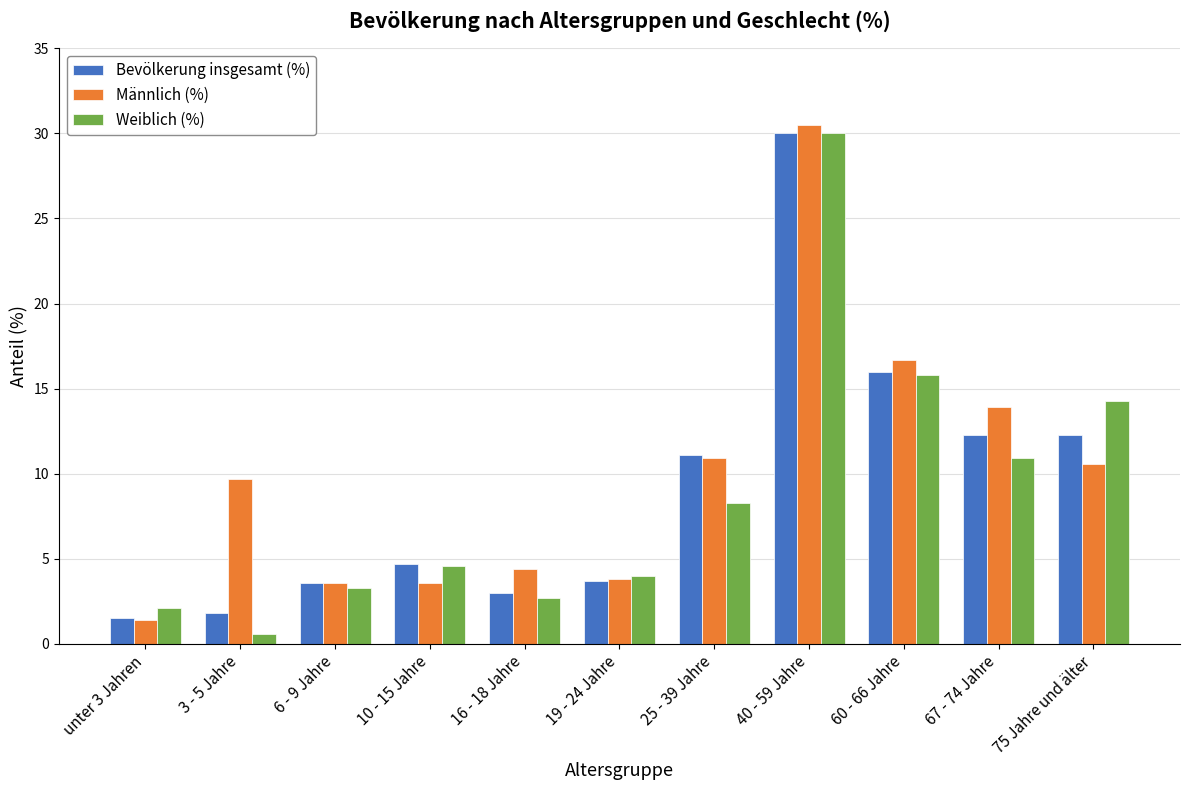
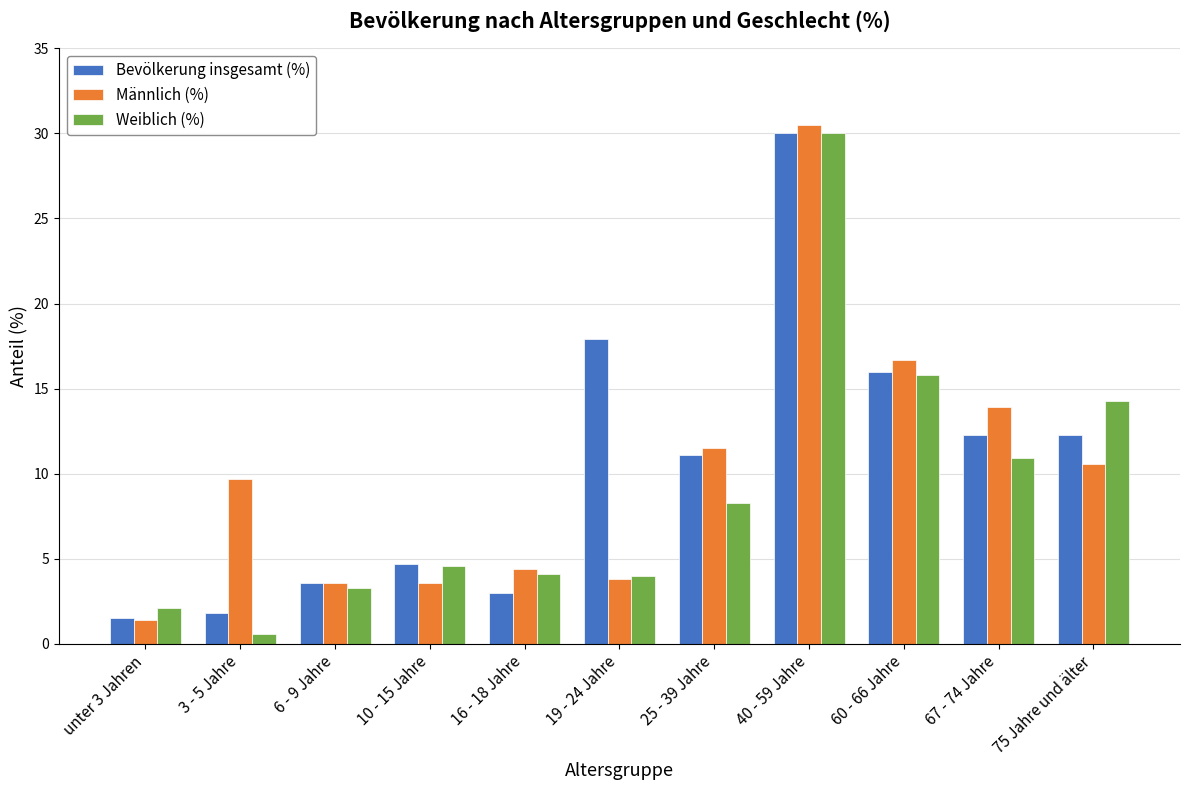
  {
    "Bevölkerung insgesamt (%)": {
      "unter 3 Jahren": 1.5,
      "3 - 5 Jahre": 1.8,
      "6 - 9 Jahre": 3.6,
      "10 - 15 Jahre": 4.7,
      "16 - 18 Jahre": 3.0,
-     "19 - 24 Jahre": 3.7,
+     "19 - 24 Jahre": 17.9,
      "25 - 39 Jahre": 11.1,
      "40 - 59 Jahre": 30.0,
      "60 - 66 Jahre": 16.0,
      "67 - 74 Jahre": 12.3,
      "75 Jahre und älter": 12.3
    },
    "Männlich (%)": {
      "unter 3 Jahren": 1.4,
      "3 - 5 Jahre": 9.7,
      "6 - 9 Jahre": 3.6,
      "10 - 15 Jahre": 3.6,
      "16 - 18 Jahre": 4.4,
      "19 - 24 Jahre": 3.8,
-     "25 - 39 Jahre": 10.9,
+     "25 - 39 Jahre": 11.5,
      "40 - 59 Jahre": 30.5,
      "60 - 66 Jahre": 16.7,
      "67 - 74 Jahre": 13.9,
      "75 Jahre und älter": 10.6
    },
    "Weiblich (%)": {
      "unter 3 Jahren": 2.1,
      "3 - 5 Jahre": 0.6,
      "6 - 9 Jahre": 3.3,
      "10 - 15 Jahre": 4.6,
-     "16 - 18 Jahre": 2.7,
+     "16 - 18 Jahre": 4.1,
      "19 - 24 Jahre": 4.0,
      "25 - 39 Jahre": 8.3,
      "40 - 59 Jahre": 30.0,
      "60 - 66 Jahre": 15.8,
      "67 - 74 Jahre": 10.9,
      "75 Jahre und älter": 14.3
    }
  }
